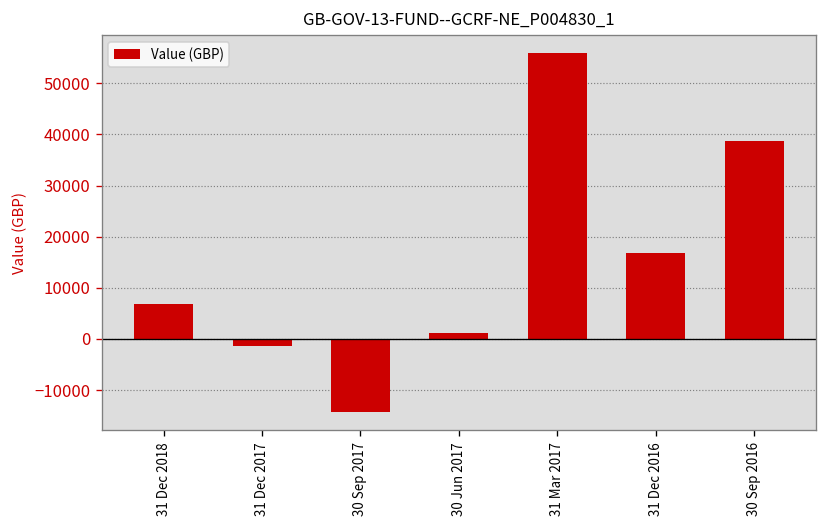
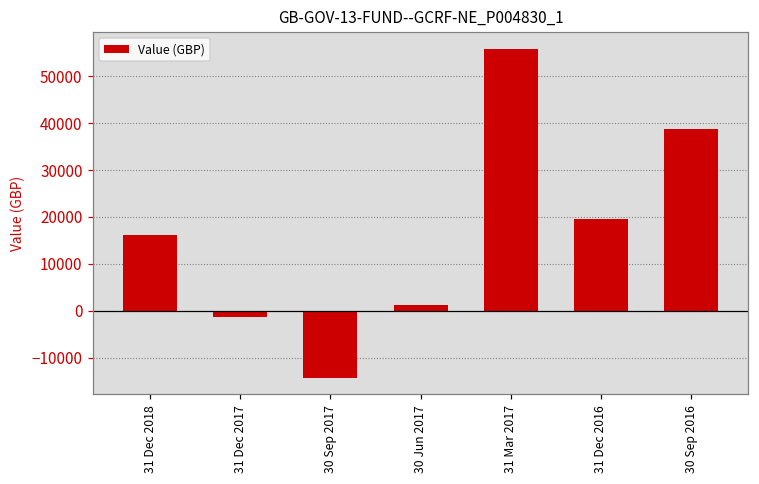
  {
-   "31 Dec 2018": 7000,
+   "31 Dec 2018": 16000,
    "31 Dec 2017": -1000,
    "30 Sep 2017": -14000,
    "30 Jun 2017": 1000,
    "31 Mar 2017": 56000,
-   "31 Dec 2016": 17000,
+   "31 Dec 2016": 20000,
    "30 Sep 2016": 39000
  }
